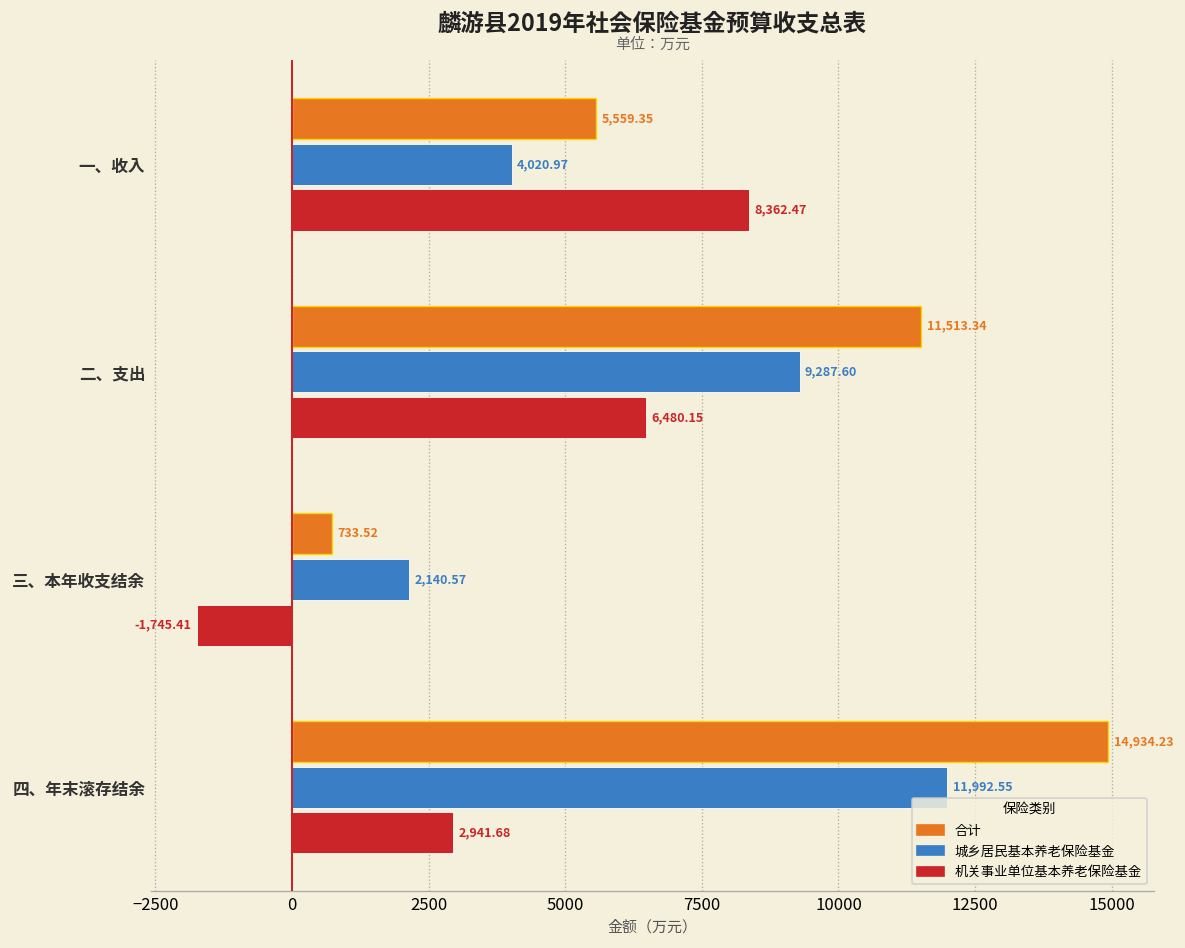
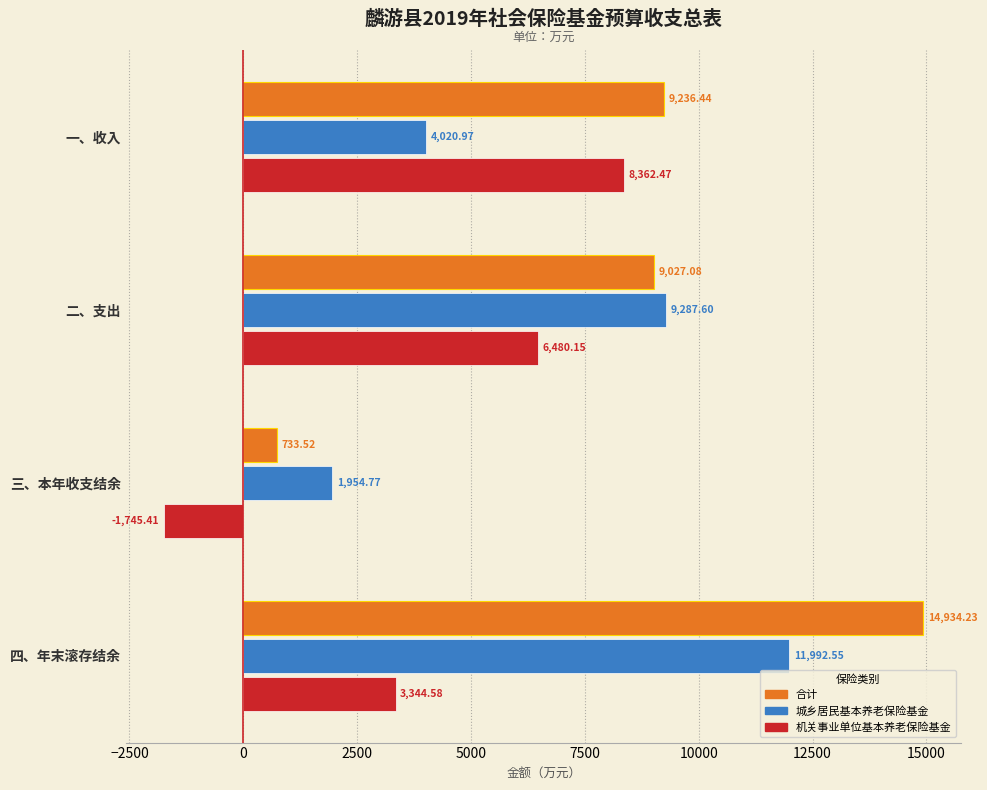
  {
    "合计": {
-     "一、收入": "5,559.35",
-     "二、支出": "11,513.34",
+     "一、收入": "9,236.44",
+     "二、支出": "9,027.08",
      "三、本年收支结余": "733.52",
      "四、年末滚存结余": "14,934.23"
    },
    "城乡居民基本养老保险基金": {
      "一、收入": "4,020.97",
      "二、支出": "9,287.60",
-     "三、本年收支结余": "2,140.57",
+     "三、本年收支结余": "1,954.77",
      "四、年末滚存结余": "11,992.55"
    },
    "机关事业单位基本养老保险基金": {
      "一、收入": "8,362.47",
      "二、支出": "6,480.15",
      "三、本年收支结余": "-1,745.41",
-     "四、年末滚存结余": "2,941.68"
+     "四、年末滚存结余": "3,344.58"
    }
  }
